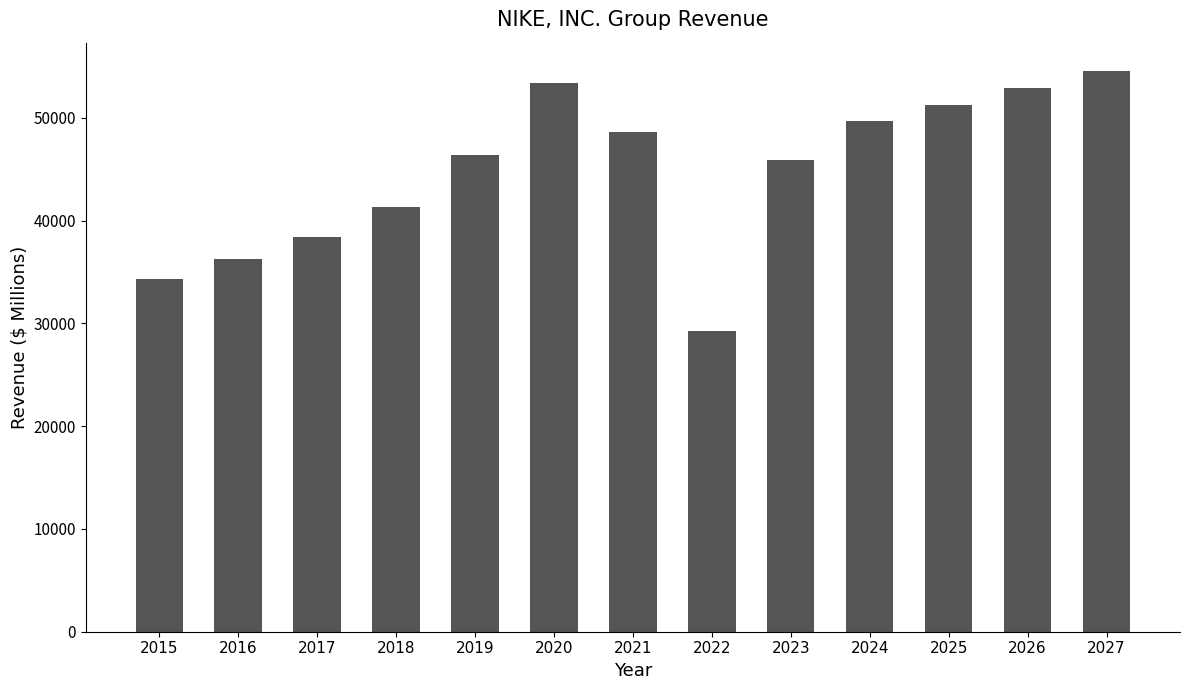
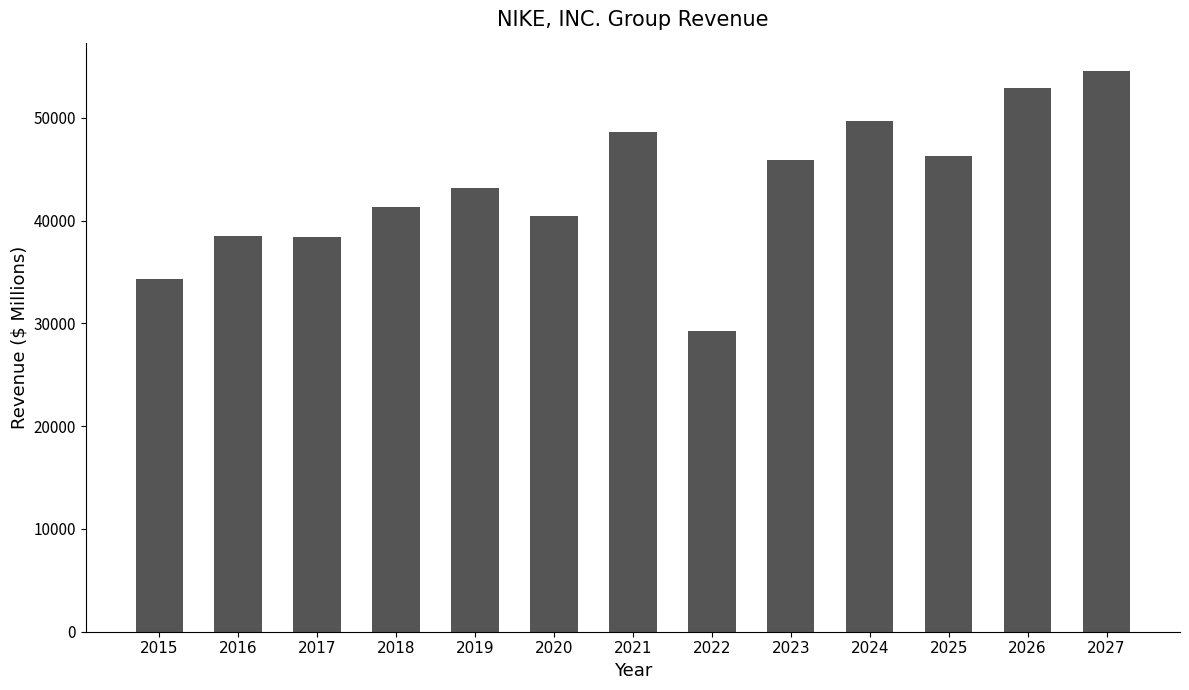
  {
    "2015": 34400,
-   "2016": 36300,
+   "2016": 38500,
    "2017": 38400,
    "2018": 41400,
-   "2019": 46400,
-   "2020": 53400,
+   "2019": 43200,
+   "2020": 40500,
    "2021": 48600,
    "2022": 29300,
    "2023": 45900,
    "2024": 49700,
-   "2025": 51200,
+   "2025": 46300,
    "2026": 52900,
    "2027": 54600
  }
